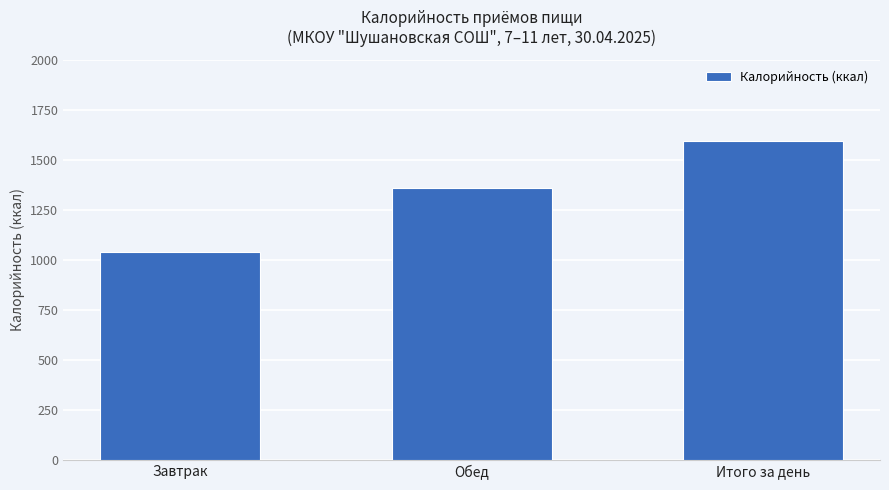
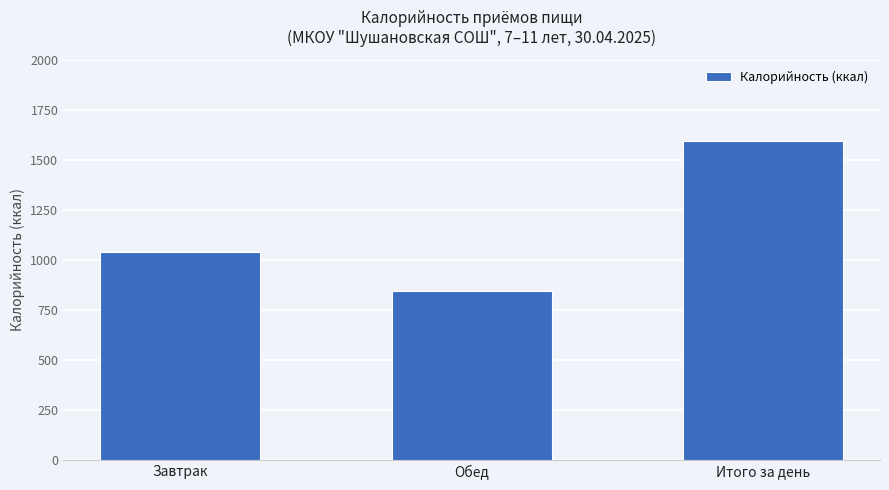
  {
    "Завтрак": 1040,
-   "Обед": 1360,
+   "Обед": 840,
    "Итого за день": 1590
  }
